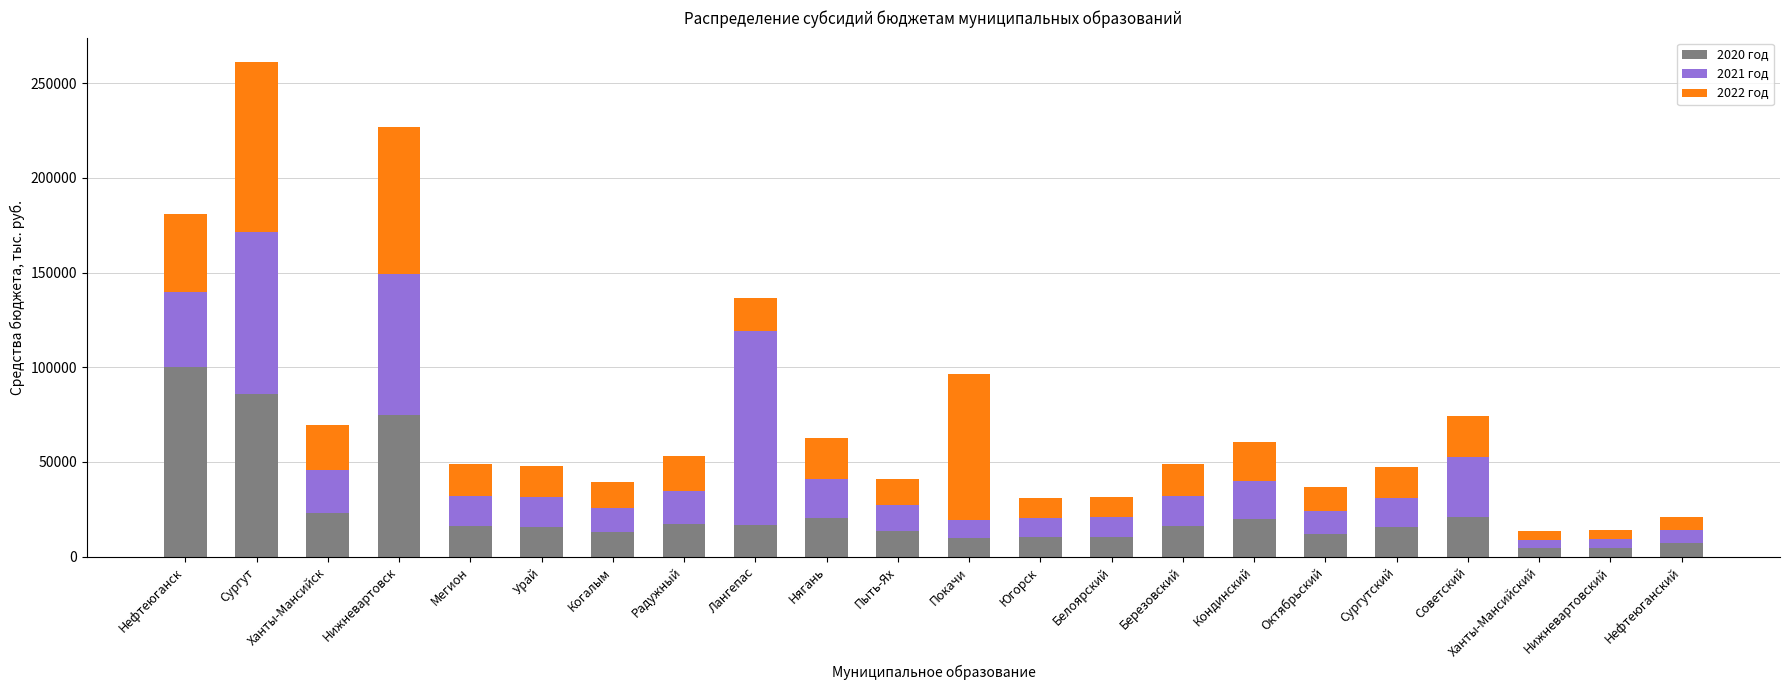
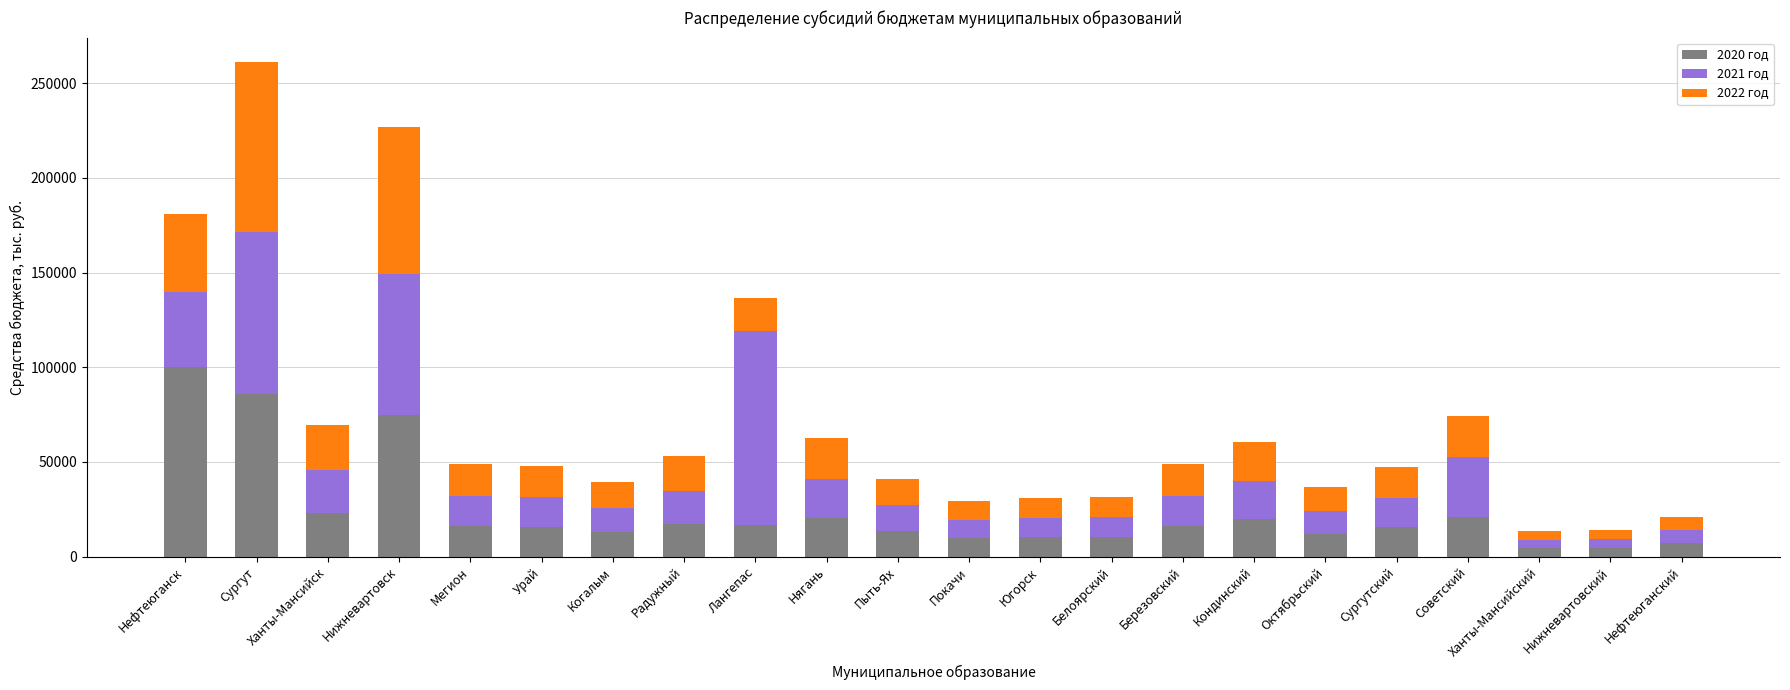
  {
    "2020 год": {
      "Нефтеюганск": 100000,
      "Сургут": 86000,
      "Ханты-Мансийск": 23000,
      "Нижневартовск": 75000,
      "Мегион": 16000,
      "Урай": 16000,
      "Когалым": 13000,
      "Радужный": 17000,
      "Лангепас": 16000,
      "Нягань": 21000,
      "Пыть-Ях": 14000,
      "Покачи": 10000,
      "Югорск": 10000,
      "Белоярский": 10000,
      "Березовский": 16000,
      "Кондинский": 20000,
      "Октябрьский": 12000,
      "Сургутский": 16000,
      "Советский": 21000,
      "Ханты-Мансийский": 4000,
      "Нижневартовский": 5000,
      "Нефтеюганский": 7000
    },
    "2021 год": {
      "Нефтеюганск": 39000,
      "Сургут": 86000,
      "Ханты-Мансийск": 23000,
      "Нижневартовск": 75000,
      "Мегион": 16000,
      "Урай": 16000,
      "Когалым": 13000,
      "Радужный": 17000,
      "Лангепас": 103000,
      "Нягань": 21000,
      "Пыть-Ях": 14000,
      "Покачи": 10000,
      "Югорск": 10000,
      "Белоярский": 10000,
      "Березовский": 16000,
      "Кондинский": 20000,
      "Октябрьский": 12000,
      "Сургутский": 16000,
      "Советский": 31000,
      "Ханты-Мансийский": 4000,
      "Нижневартовский": 5000,
      "Нефтеюганский": 7000
    },
    "2022 год": {
      "Нефтеюганск": 41000,
      "Сургут": 89000,
      "Ханты-Мансийск": 24000,
      "Нижневартовск": 78000,
      "Мегион": 17000,
      "Урай": 16000,
      "Когалым": 14000,
      "Радужный": 18000,
      "Лангепас": 17000,
      "Нягань": 22000,
      "Пыть-Ях": 14000,
-     "Покачи": 77000,
+     "Покачи": 10000,
      "Югорск": 11000,
      "Белоярский": 11000,
      "Березовский": 17000,
      "Кондинский": 21000,
      "Октябрьский": 13000,
      "Сургутский": 16000,
      "Советский": 22000,
      "Ханты-Мансийский": 5000,
      "Нижневартовский": 5000,
      "Нефтеюганский": 7000
    }
  }
